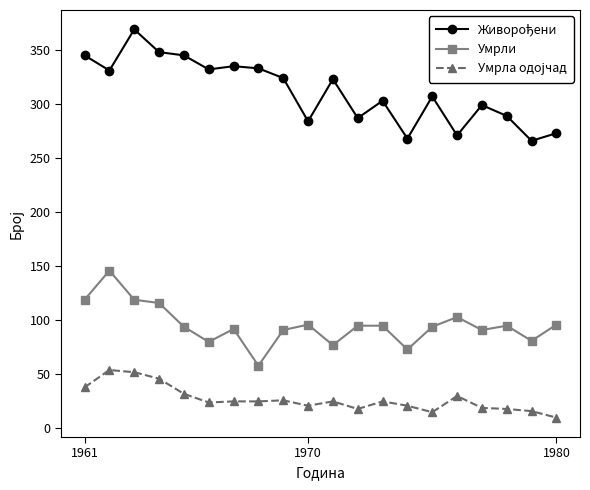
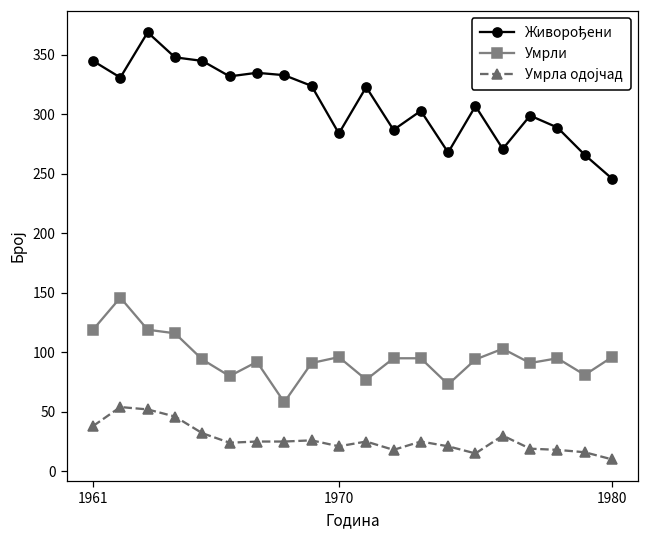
  {
    "Живорођени": {
      "1961": 345,
      "1970": 284,
-     "1980": 273
+     "1980": 246
    }
  }
